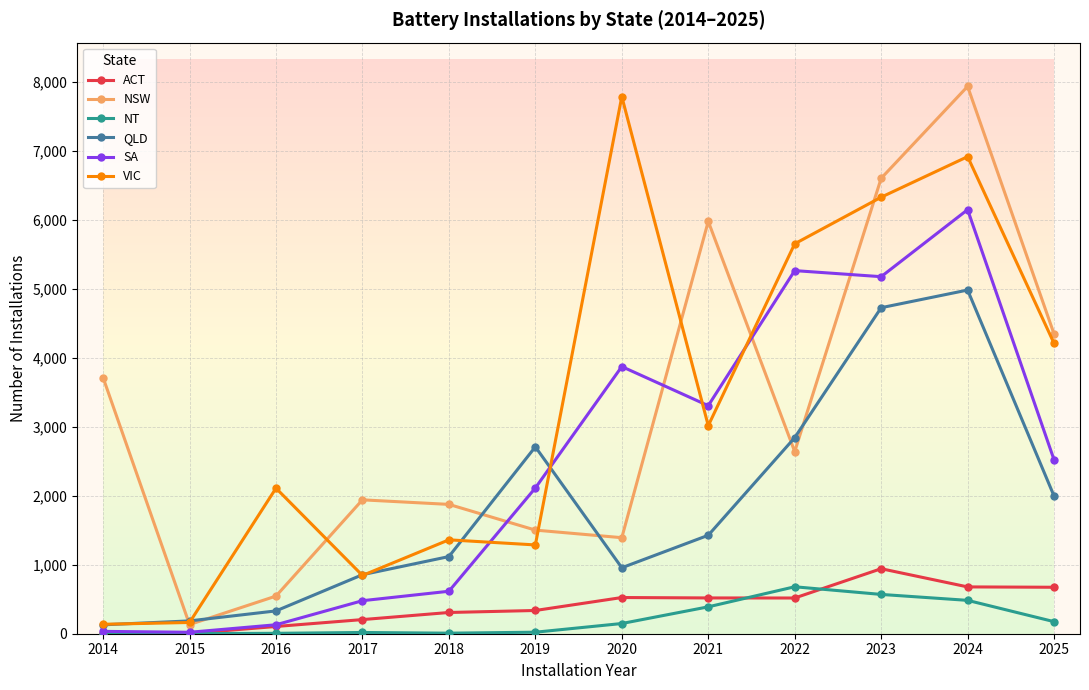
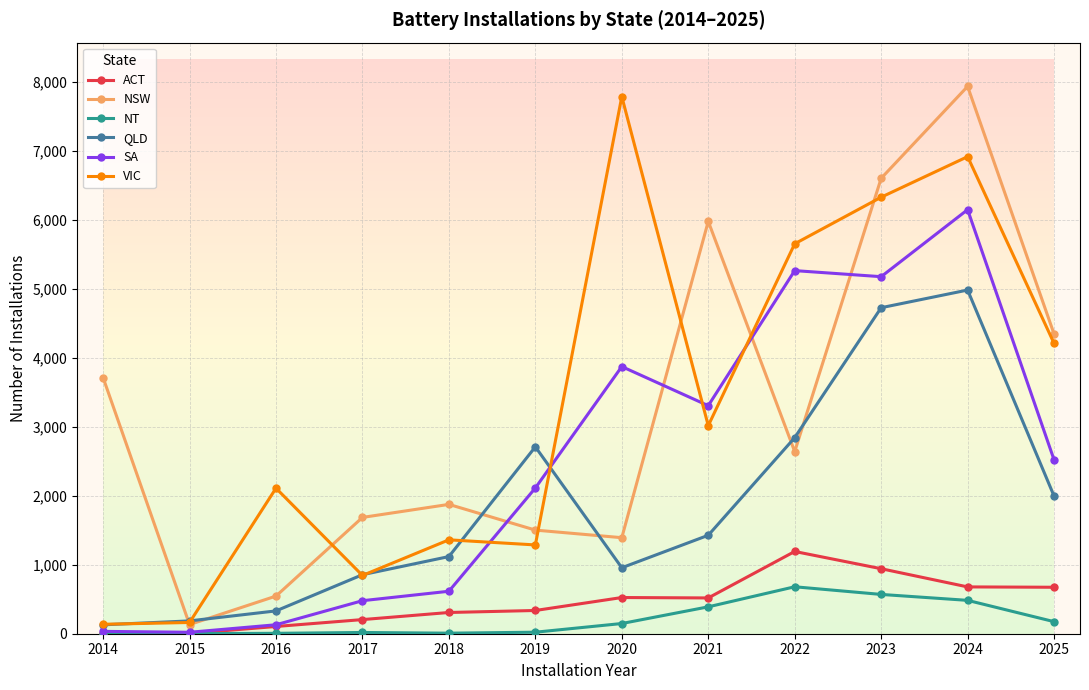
  {
    "ACT": {
      "2017": "200",
      "2018": "300",
      "2019": "300",
      "2020": "500",
      "2021": "500",
-     "2022": "500",
+     "2022": "1,200",
      "2023": "900",
      "2024": "700",
      "2025": "700"
    },
    "NSW": {
      "2014": "3,700",
      "2016": "500",
-     "2017": "1,900",
+     "2017": "1,700",
      "2018": "1,900",
      "2019": "1,500",
      "2020": "1,400",
      "2021": "6,000",
      "2022": "2,600",
      "2023": "6,600",
      "2024": "7,900",
      "2025": "4,300"
    },
    "SA": {
      "2017": "500",
      "2018": "600",
      "2019": "2,100",
      "2020": "3,900",
      "2021": "3,300",
      "2022": "5,300",
      "2023": "5,200",
      "2024": "6,200",
      "2025": "2,500"
    },
    "VIC": {
      "2016": "2,100",
      "2018": "1,400",
      "2019": "1,300",
      "2020": "7,800",
      "2021": "3,000",
      "2022": "5,700",
      "2023": "6,300",
      "2024": "6,900",
      "2025": "4,200"
    }
  }
